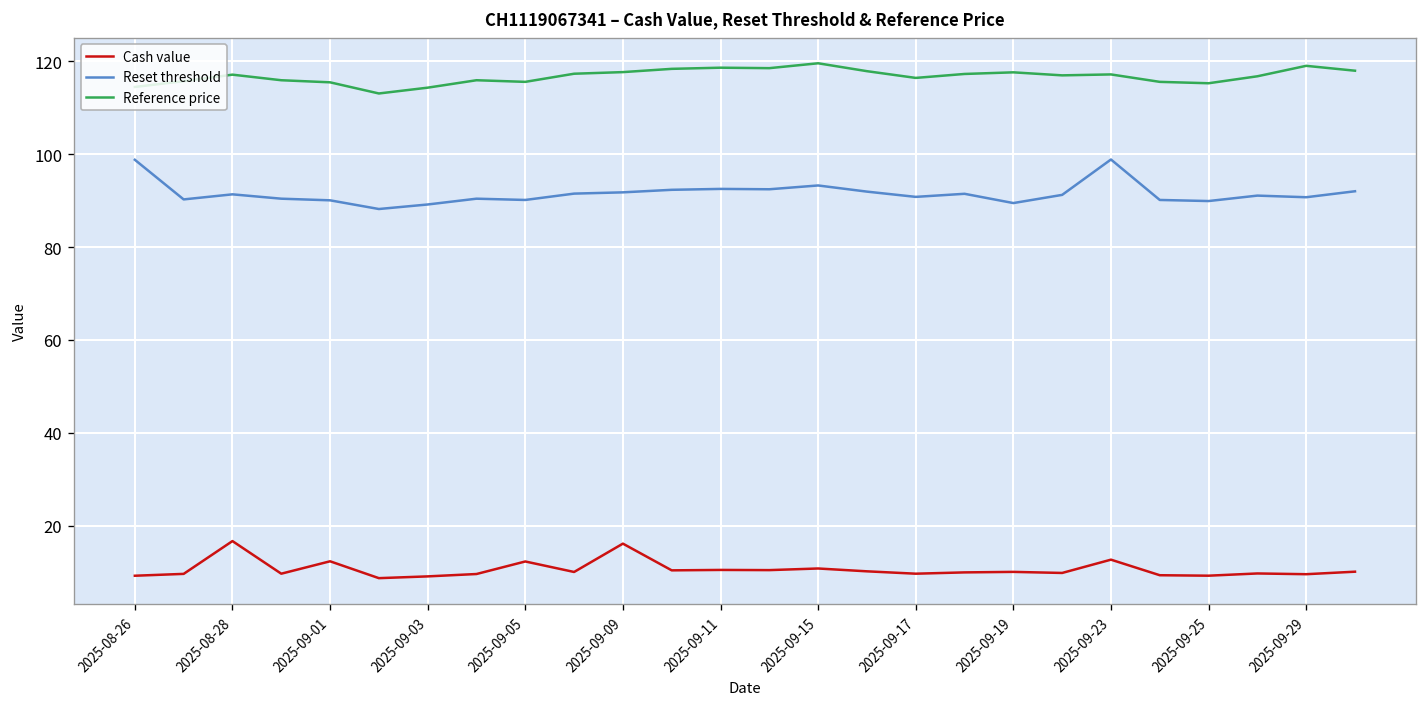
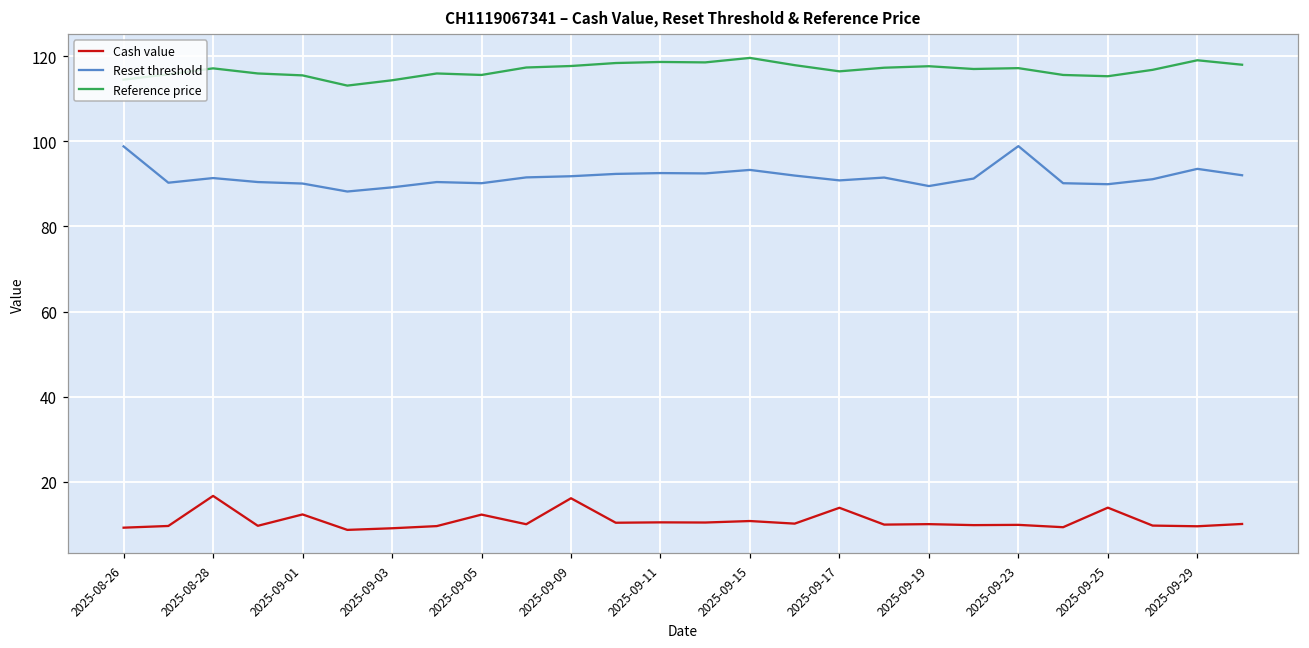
  {
    "Cash value": {
      "2025-08-26": 9,
      "2025-08-28": 17,
      "2025-09-01": 12,
      "2025-09-03": 9,
      "2025-09-05": 12,
      "2025-09-09": 16,
      "2025-09-11": 10,
      "2025-09-15": 11,
-     "2025-09-17": 10,
+     "2025-09-17": 14,
      "2025-09-19": 10,
-     "2025-09-23": 13,
-     "2025-09-25": 9,
+     "2025-09-23": 10,
+     "2025-09-25": 14,
      "2025-09-29": 10
    },
    "Reset threshold": {
      "2025-08-26": 99,
      "2025-08-28": 91,
      "2025-09-01": 90,
      "2025-09-03": 89,
      "2025-09-05": 90,
      "2025-09-09": 92,
      "2025-09-11": 93,
      "2025-09-15": 93,
      "2025-09-17": 91,
      "2025-09-19": 89,
      "2025-09-23": 99,
      "2025-09-25": 90,
-     "2025-09-29": 91
+     "2025-09-29": 93
    },
    "Reference price": {
      "2025-08-28": 117,
      "2025-09-01": 115,
      "2025-09-03": 114,
      "2025-09-05": 116,
      "2025-09-09": 118,
      "2025-09-11": 119,
      "2025-09-15": 120,
      "2025-09-17": 116,
      "2025-09-19": 118,
      "2025-09-23": 117,
      "2025-09-25": 115,
      "2025-09-29": 119
    }
  }
